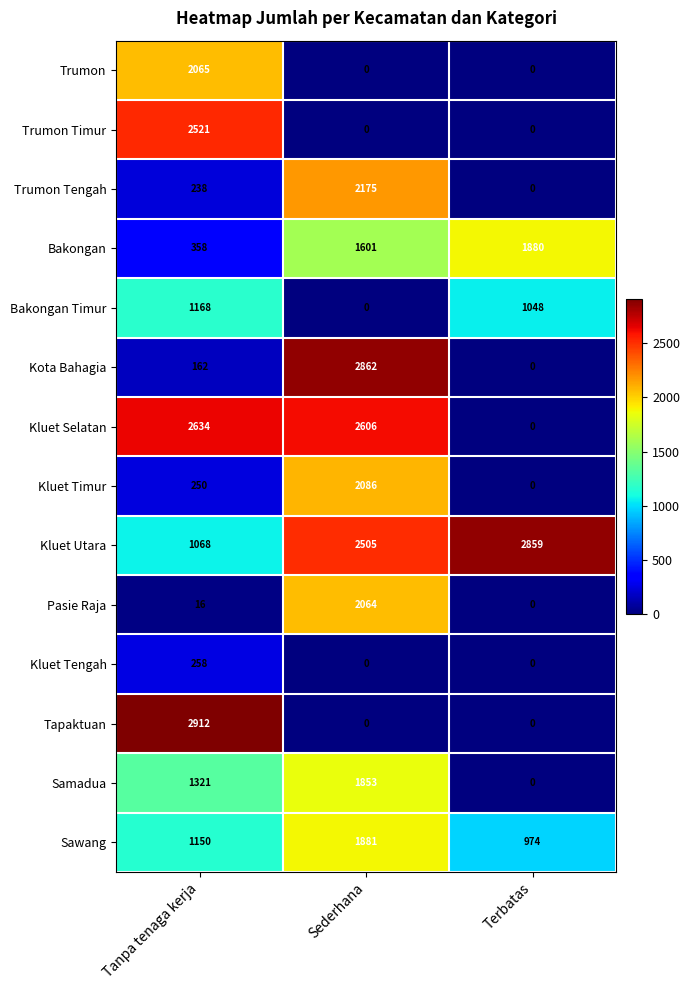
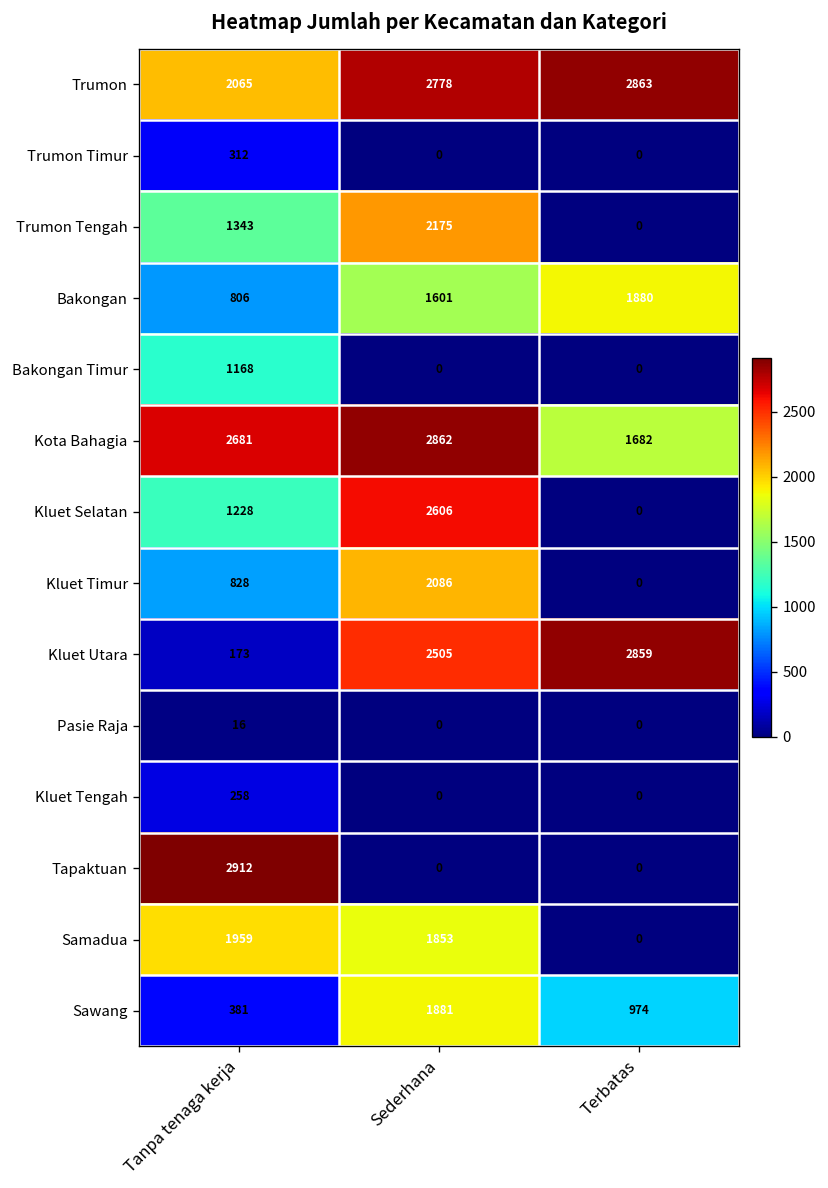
  {
    "Trumon": {
      "Tanpa tenaga kerja": 2065,
-     "Sederhana": 0,
-     "Terbatas": 0
+     "Sederhana": 2778,
+     "Terbatas": 2863
    },
    "Trumon Timur": {
-     "Tanpa tenaga kerja": 2521,
+     "Tanpa tenaga kerja": 312,
      "Sederhana": 0,
      "Terbatas": 0
    },
    "Trumon Tengah": {
-     "Tanpa tenaga kerja": 238,
+     "Tanpa tenaga kerja": 1343,
      "Sederhana": 2175,
      "Terbatas": 0
    },
    "Bakongan": {
-     "Tanpa tenaga kerja": 358,
+     "Tanpa tenaga kerja": 806,
      "Sederhana": 1601,
      "Terbatas": 1880
    },
    "Bakongan Timur": {
      "Tanpa tenaga kerja": 1168,
      "Sederhana": 0,
-     "Terbatas": 1048
+     "Terbatas": 0
    },
    "Kota Bahagia": {
-     "Tanpa tenaga kerja": 162,
+     "Tanpa tenaga kerja": 2681,
      "Sederhana": 2862,
-     "Terbatas": 0
+     "Terbatas": 1682
    },
    "Kluet Selatan": {
-     "Tanpa tenaga kerja": 2634,
+     "Tanpa tenaga kerja": 1228,
      "Sederhana": 2606,
      "Terbatas": 0
    },
    "Kluet Timur": {
-     "Tanpa tenaga kerja": 250,
+     "Tanpa tenaga kerja": 828,
      "Sederhana": 2086,
      "Terbatas": 0
    },
    "Kluet Utara": {
-     "Tanpa tenaga kerja": 1068,
+     "Tanpa tenaga kerja": 173,
      "Sederhana": 2505,
      "Terbatas": 2859
    },
    "Pasie Raja": {
      "Tanpa tenaga kerja": 16,
-     "Sederhana": 2064,
+     "Sederhana": 0,
      "Terbatas": 0
    },
    "Kluet Tengah": {
      "Tanpa tenaga kerja": 258,
      "Sederhana": 0,
      "Terbatas": 0
    },
    "Tapaktuan": {
      "Tanpa tenaga kerja": 2912,
      "Sederhana": 0,
      "Terbatas": 0
    },
    "Samadua": {
-     "Tanpa tenaga kerja": 1321,
+     "Tanpa tenaga kerja": 1959,
      "Sederhana": 1853,
      "Terbatas": 0
    },
    "Sawang": {
-     "Tanpa tenaga kerja": 1150,
+     "Tanpa tenaga kerja": 381,
      "Sederhana": 1881,
      "Terbatas": 974
    }
  }
